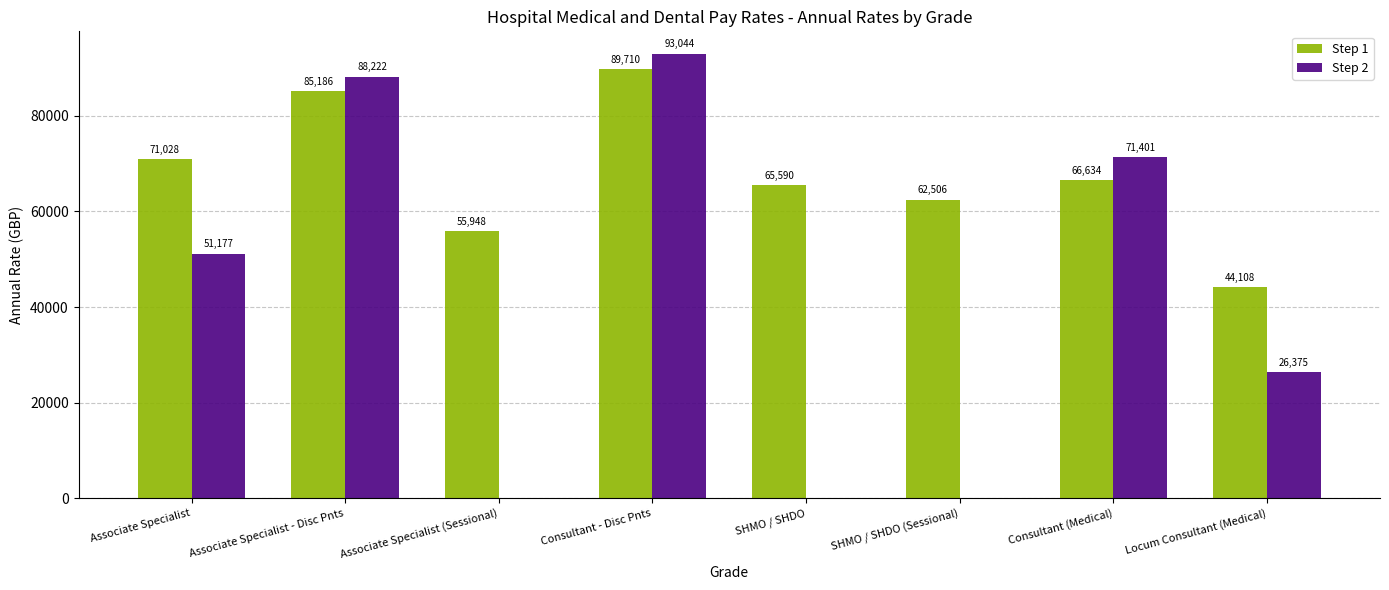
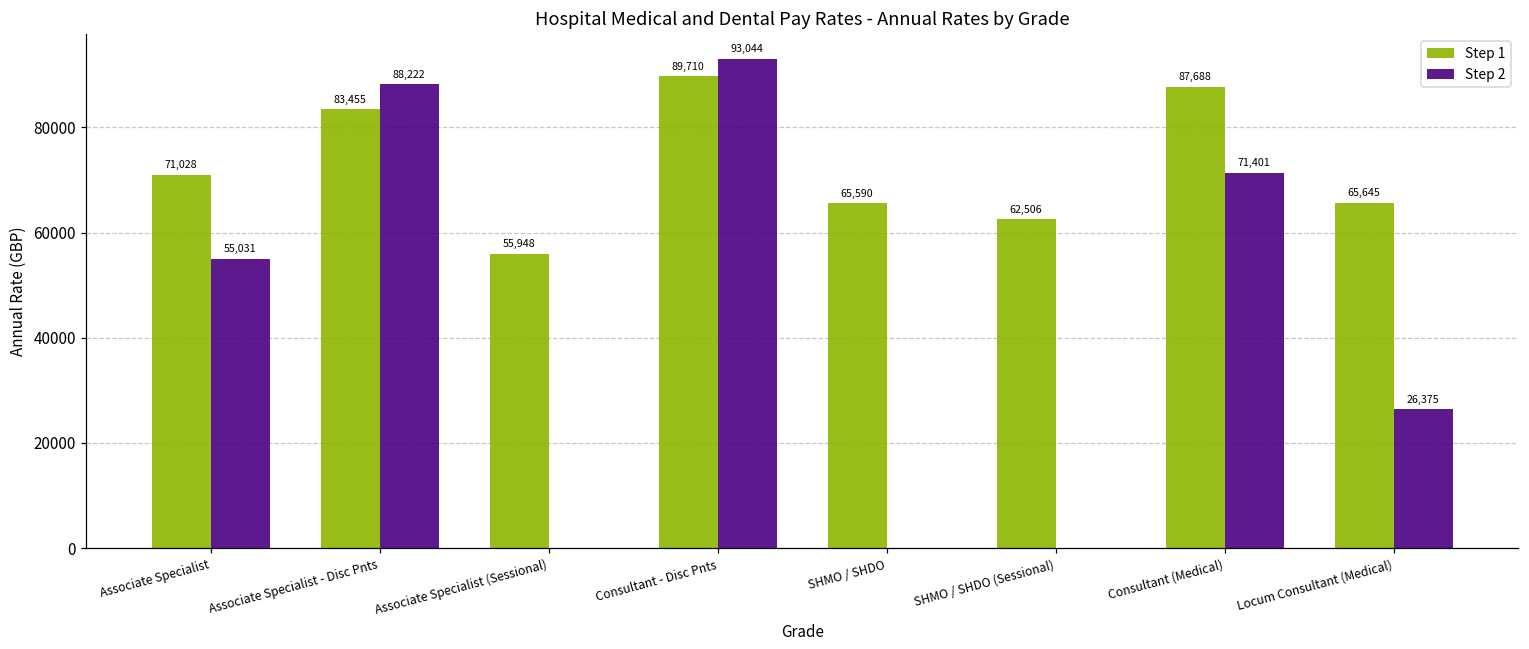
  {
    "Step 1": {
      "Associate Specialist": "71,028",
-     "Associate Specialist - Disc Pnts": "85,186",
+     "Associate Specialist - Disc Pnts": "83,455",
      "Associate Specialist (Sessional)": "55,948",
      "Consultant - Disc Pnts": "89,710",
      "SHMO / SHDO": "65,590",
      "SHMO / SHDO (Sessional)": "62,506",
-     "Consultant (Medical)": "66,634",
-     "Locum Consultant (Medical)": "44,108"
+     "Consultant (Medical)": "87,688",
+     "Locum Consultant (Medical)": "65,645"
    },
    "Step 2": {
-     "Associate Specialist": "51,177",
+     "Associate Specialist": "55,031",
      "Associate Specialist - Disc Pnts": "88,222",
      "Consultant - Disc Pnts": "93,044",
      "Consultant (Medical)": "71,401",
      "Locum Consultant (Medical)": "26,375"
    }
  }
